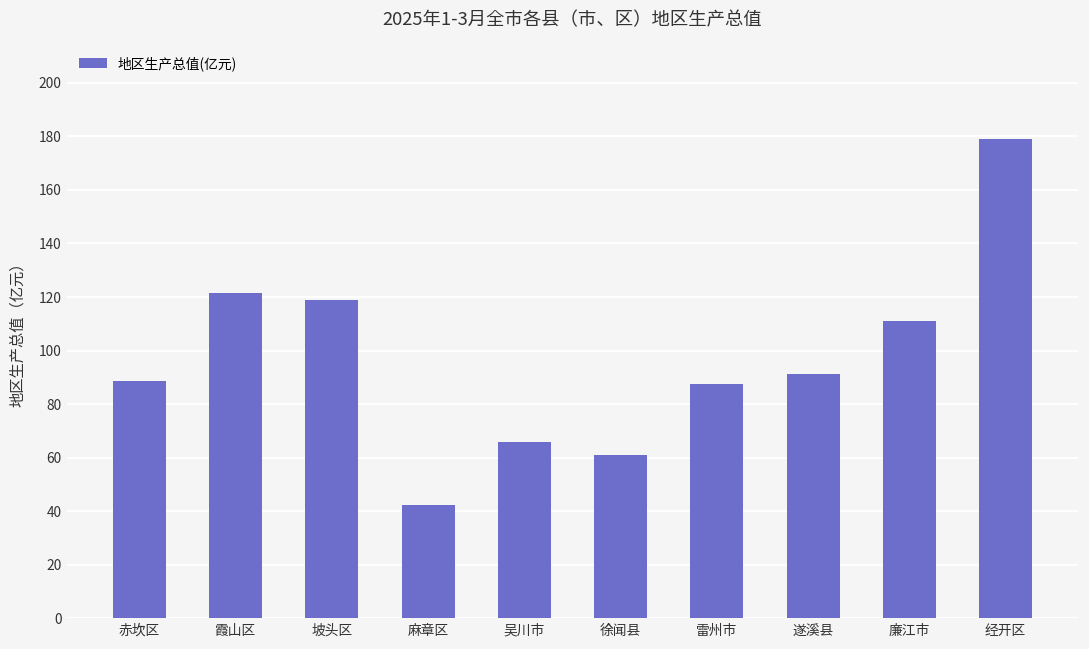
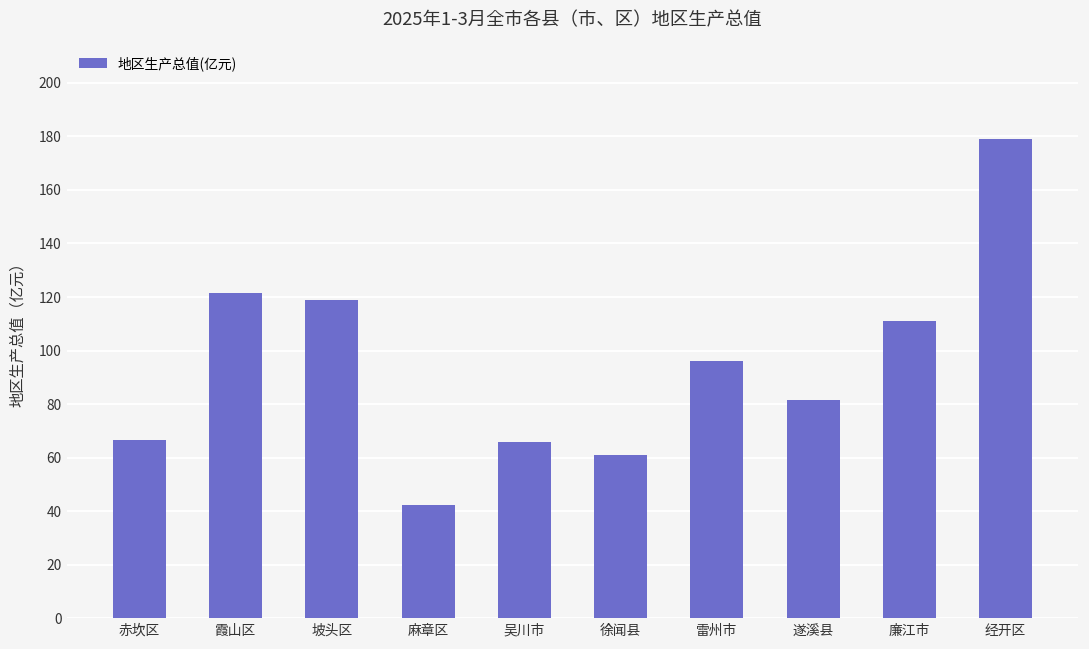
  {
-   "赤坎区": 89,
+   "赤坎区": 67,
    "霞山区": 121,
    "坡头区": 119,
    "麻章区": 42,
    "吴川市": 66,
    "徐闻县": 61,
-   "雷州市": 87,
-   "遂溪县": 91,
+   "雷州市": 96,
+   "遂溪县": 82,
    "廉江市": 111,
    "经开区": 179
  }
